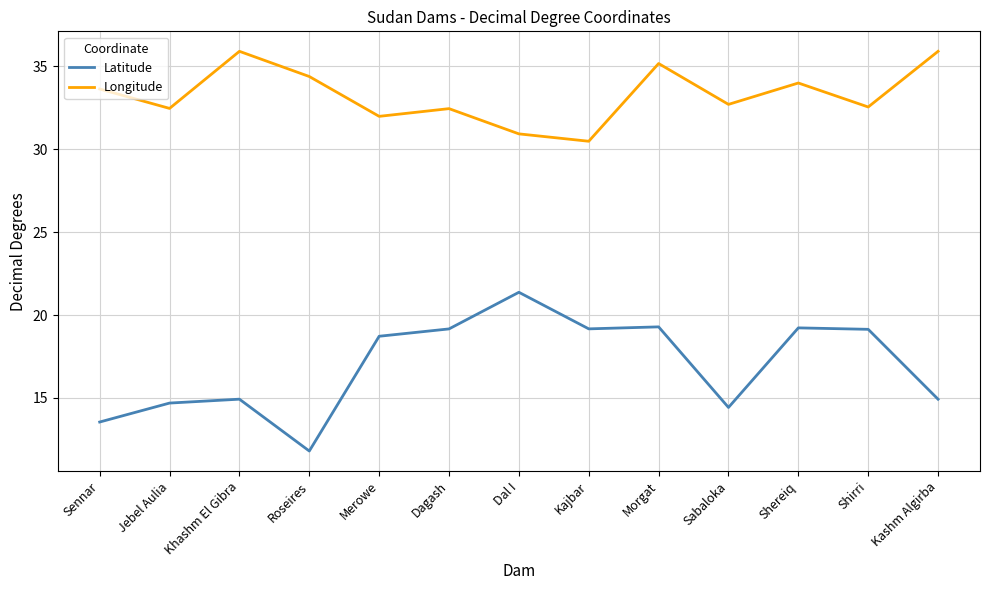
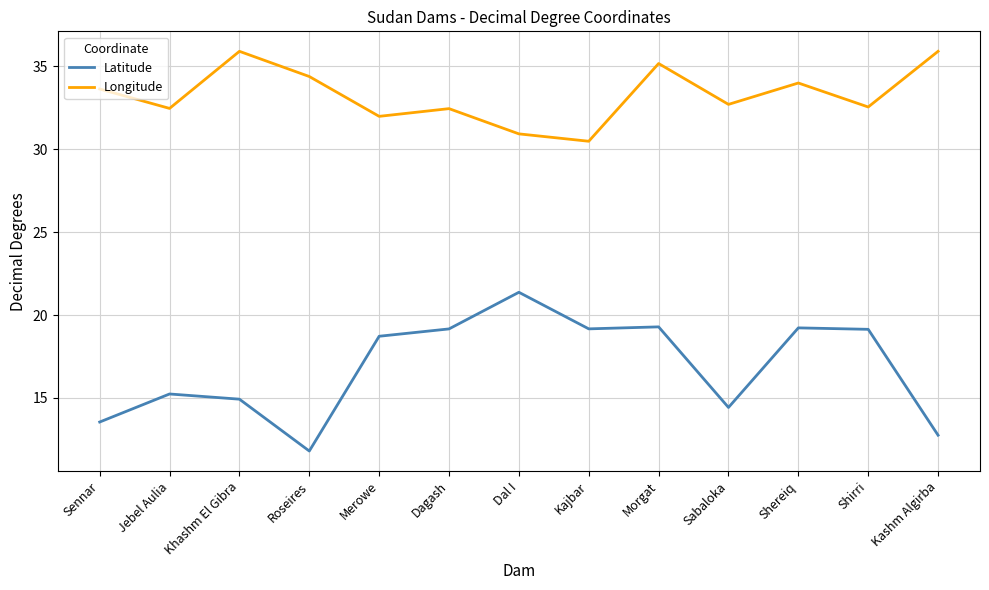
  {
    "Latitude": {
      "Sennar": 13.5,
-     "Jebel Aulia": 14.7,
+     "Jebel Aulia": 15.2,
      "Khashm El Gibra": 14.9,
      "Roseires": 11.8,
      "Merowe": 18.7,
      "Dagash": 19.2,
      "Dal I": 21.4,
      "Kajbar": 19.2,
      "Morgat": 19.3,
      "Sabaloka": 14.4,
      "Shereiq": 19.2,
      "Shirri": 19.1,
-     "Kashm Algirba": 14.9
+     "Kashm Algirba": 12.8
    },
    "Longitude": {
      "Jebel Aulia": 32.5,
      "Khashm El Gibra": 35.9,
      "Roseires": 34.4,
      "Merowe": 32.0,
      "Dagash": 32.5,
      "Dal I": 30.9,
      "Kajbar": 30.5,
      "Morgat": 35.2,
      "Sabaloka": 32.7,
      "Shereiq": 34.0,
      "Shirri": 32.6,
      "Kashm Algirba": 35.9
    }
  }
